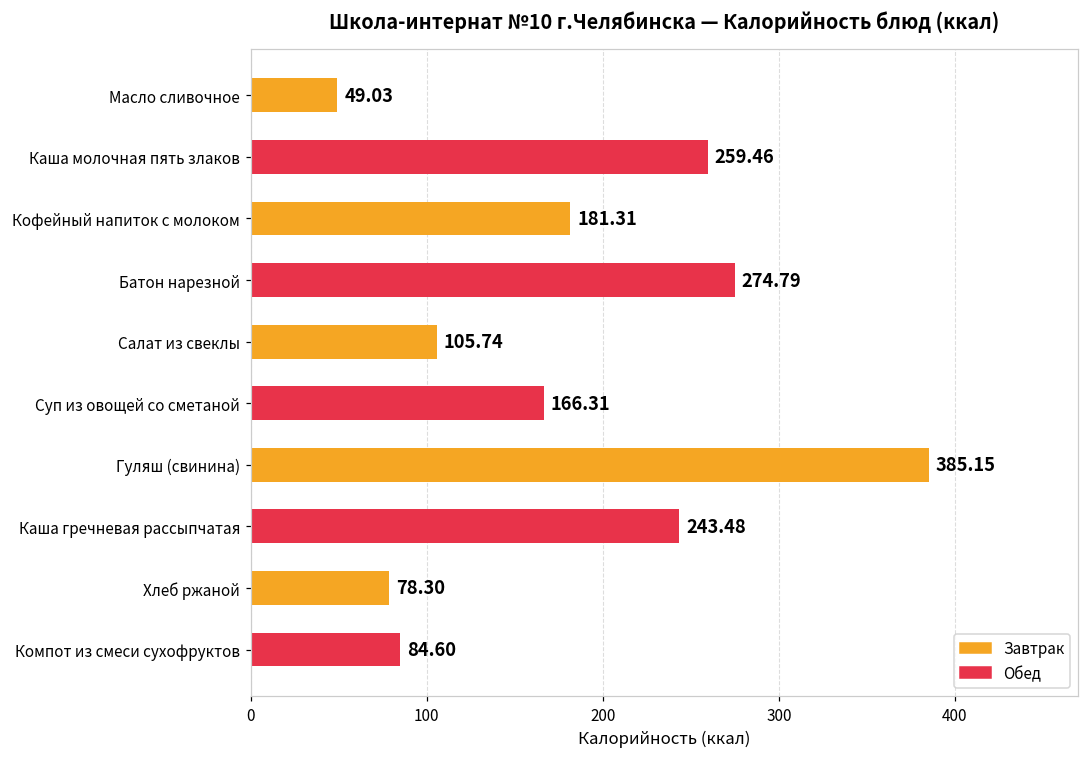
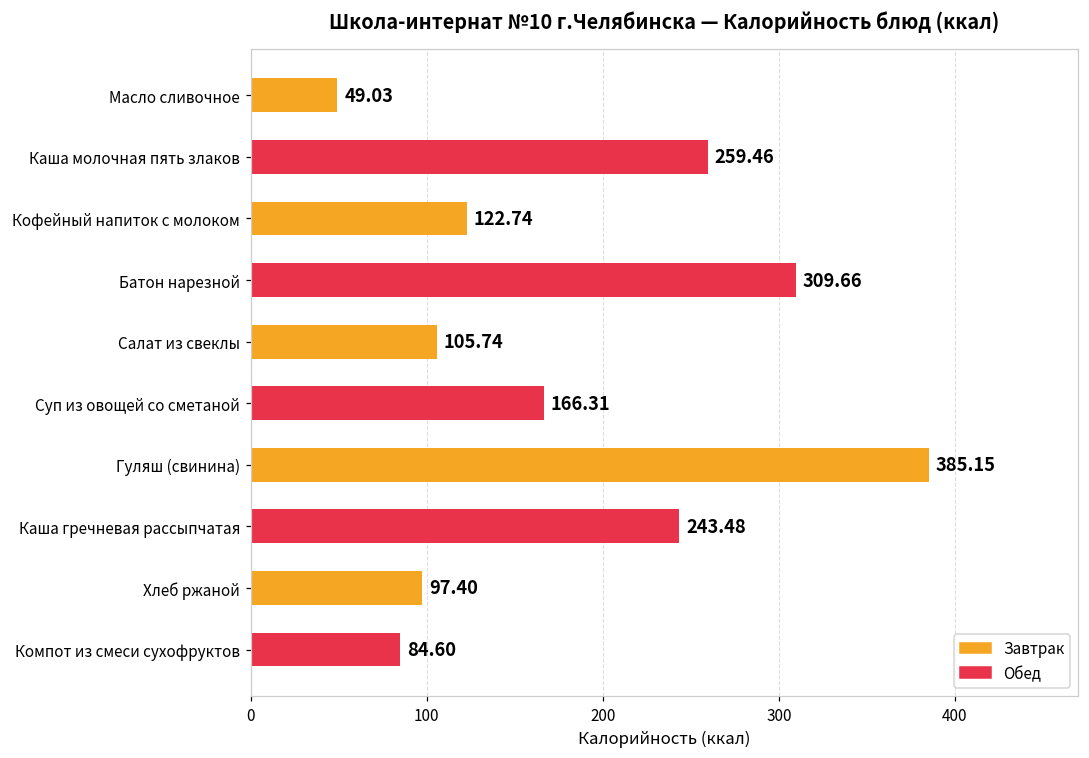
  {
    "Масло сливочное": 49.03,
    "Каша молочная пять злаков": 259.46,
-   "Кофейный напиток с молоком": 181.31,
-   "Батон нарезной": 274.79,
+   "Кофейный напиток с молоком": 122.74,
+   "Батон нарезной": 309.66,
    "Салат из свеклы": 105.74,
    "Суп из овощей со сметаной": 166.31,
    "Гуляш (свинина)": 385.15,
    "Каша гречневая рассыпчатая": 243.48,
-   "Хлеб ржаной": 78.30,
+   "Хлеб ржаной": 97.40,
    "Компот из смеси сухофруктов": 84.60
  }
